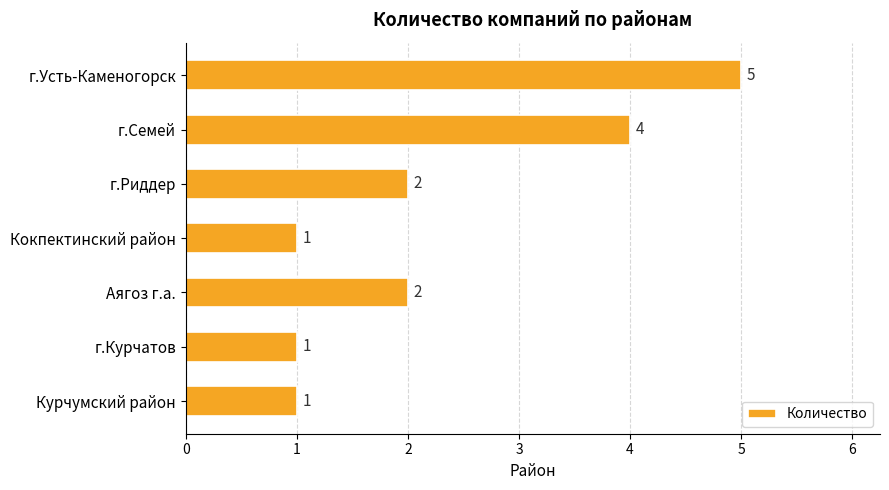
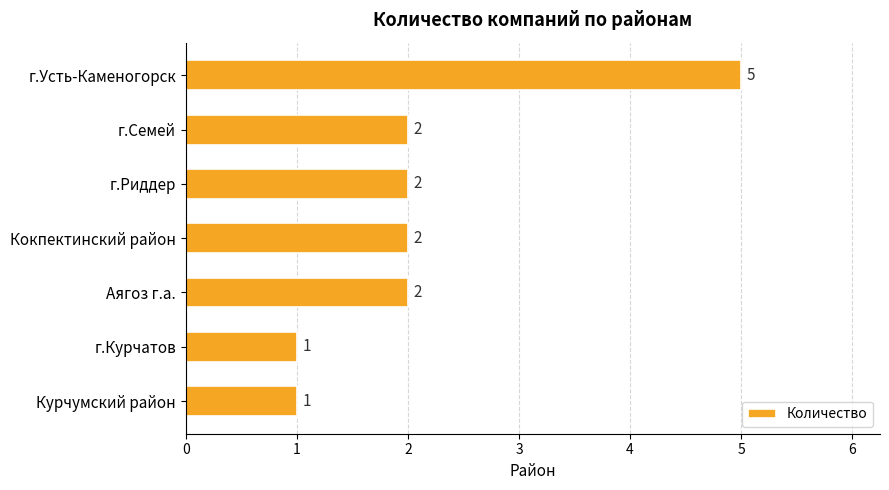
  {
    "г.Усть-Каменогорск": 5,
-   "г.Семей": 4,
+   "г.Семей": 2,
    "г.Риддер": 2,
-   "Кокпектинский район": 1,
+   "Кокпектинский район": 2,
    "Аягоз г.а.": 2,
    "г.Курчатов": 1,
    "Курчумский район": 1
  }
